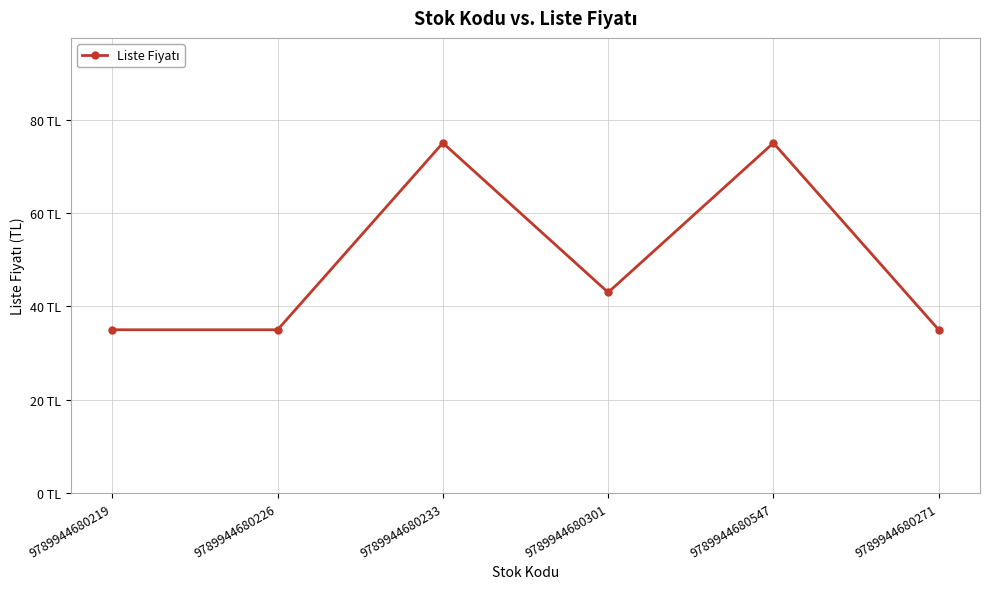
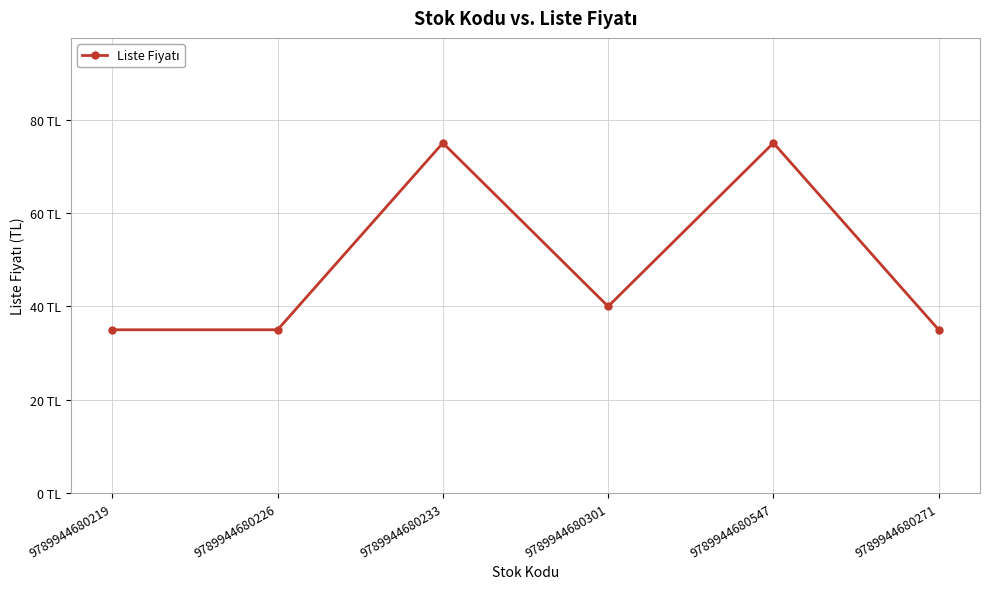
  {
    "9789944680219": "35 TL",
    "9789944680226": "35 TL",
    "9789944680233": "75 TL",
-   "9789944680301": "43 TL",
+   "9789944680301": "40 TL",
    "9789944680547": "75 TL",
    "9789944680271": "35 TL"
  }
